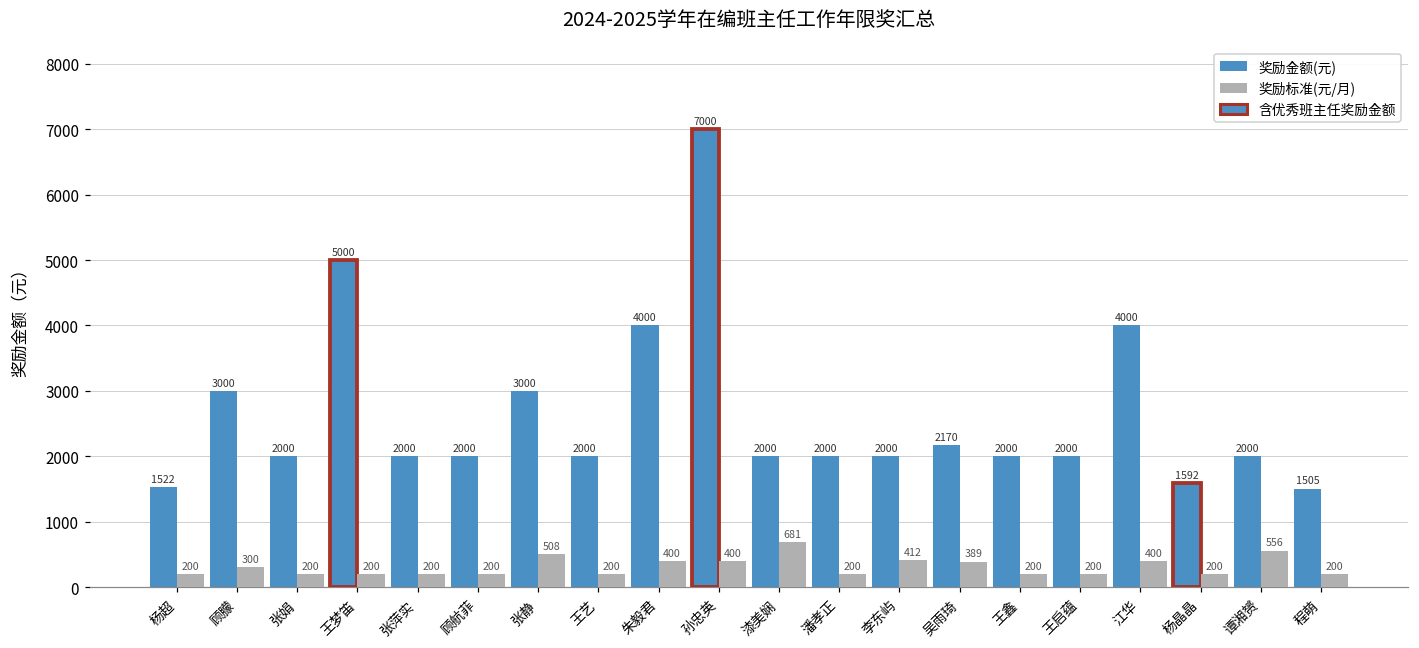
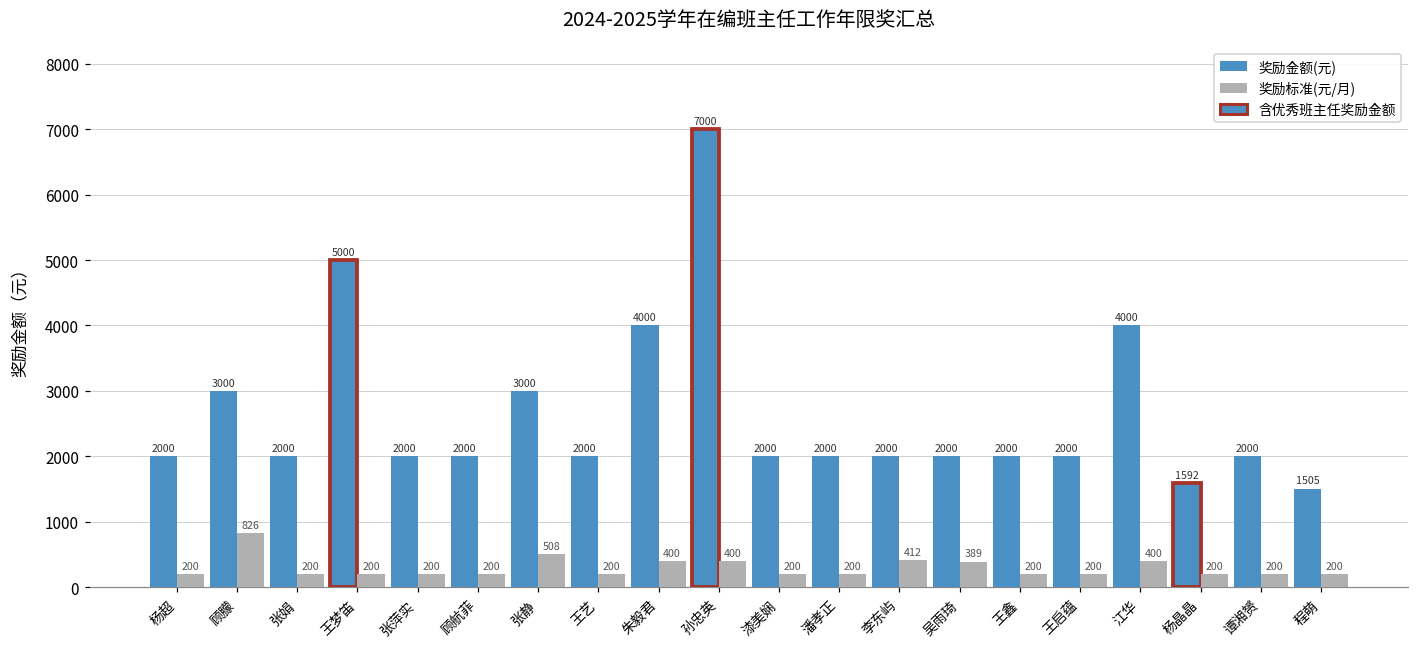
  {
    "奖励金额(元)": {
-     "杨超": 1522,
+     "杨超": 2000,
      "顾朦": 3000,
      "张娟": 2000,
      "王梦笛": 5000,
      "张萍实": 2000,
      "顾航菲": 2000,
      "张静": 3000,
      "王艺": 2000,
      "朱毅君": 4000,
      "孙忠英": 7000,
      "漆美娴": 2000,
      "潘孝正": 2000,
      "李东屿": 2000,
-     "吴雨琦": 2170,
+     "吴雨琦": 2000,
      "王鑫": 2000,
      "王启蕴": 2000,
      "江华": 4000,
      "杨晶晶": 1592,
      "谭湘赟": 2000,
      "程萌": 1505
    },
    "奖励标准(元/月)": {
      "杨超": 200,
-     "顾朦": 300,
+     "顾朦": 826,
      "张娟": 200,
      "王梦笛": 200,
      "张萍实": 200,
      "顾航菲": 200,
      "张静": 508,
      "王艺": 200,
      "朱毅君": 400,
      "孙忠英": 400,
-     "漆美娴": 681,
+     "漆美娴": 200,
      "潘孝正": 200,
      "李东屿": 412,
      "吴雨琦": 389,
      "王鑫": 200,
      "王启蕴": 200,
      "江华": 400,
      "杨晶晶": 200,
-     "谭湘赟": 556,
+     "谭湘赟": 200,
      "程萌": 200
    }
  }
